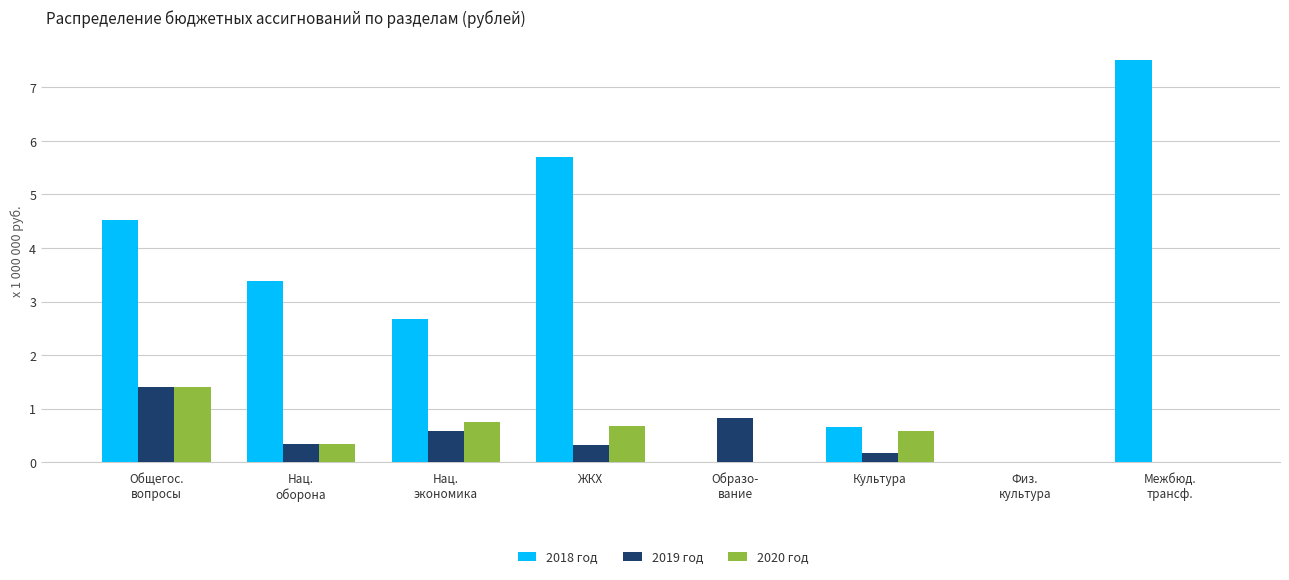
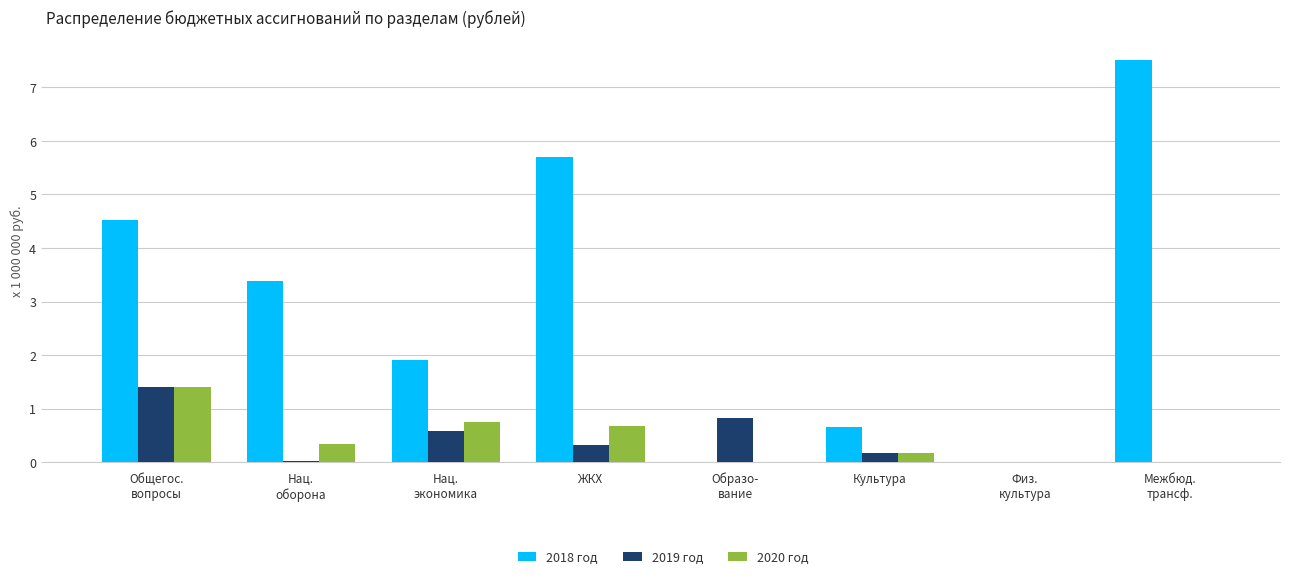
  {
    "2018 год": {
      "Общегос. вопросы": 4.5,
      "Нац. оборона": 3.4,
-     "Нац. экономика": 2.7,
+     "Нац. экономика": 1.9,
      "ЖКХ": 5.7,
      "Культура": 0.6,
      "Межбюд. трансф.": 7.5
    },
    "2019 год": {
      "Общегос. вопросы": 1.4,
-     "Нац. оборона": 0.3,
+     "Нац. оборона": 0.0,
      "Нац. экономика": 0.6,
      "ЖКХ": 0.3,
      "Образо- вание": 0.8,
      "Культура": 0.2,
      "Межбюд. трансф.": 0.0
    },
    "2020 год": {
      "Общегос. вопросы": 1.4,
      "Нац. оборона": 0.3,
      "Нац. экономика": 0.7,
      "ЖКХ": 0.7,
-     "Культура": 0.6,
+     "Культура": 0.2,
      "Межбюд. трансф.": 0.0
    }
  }
